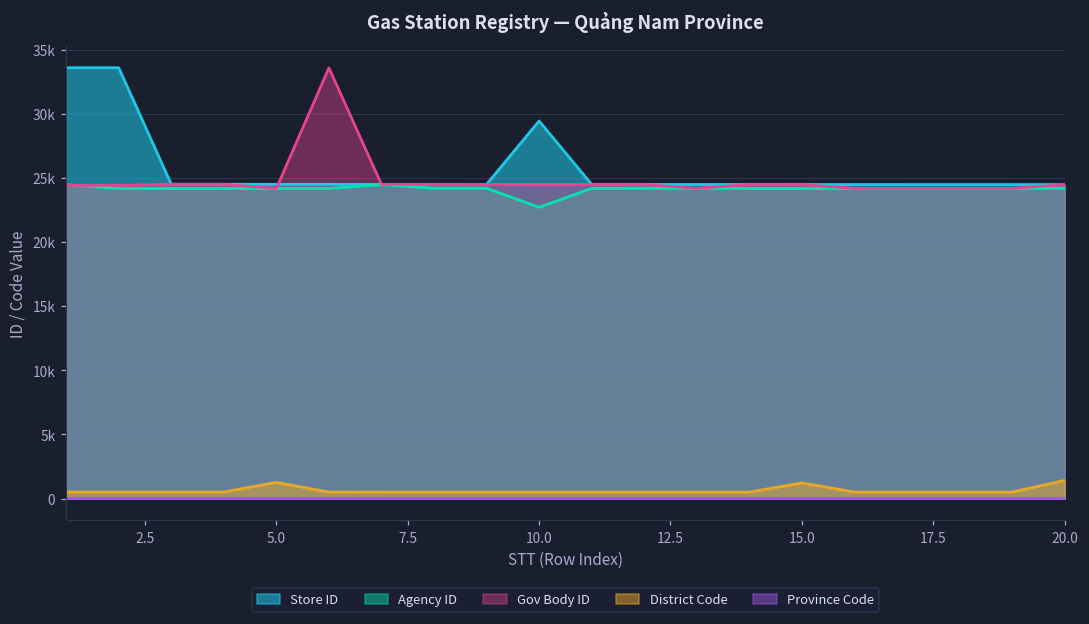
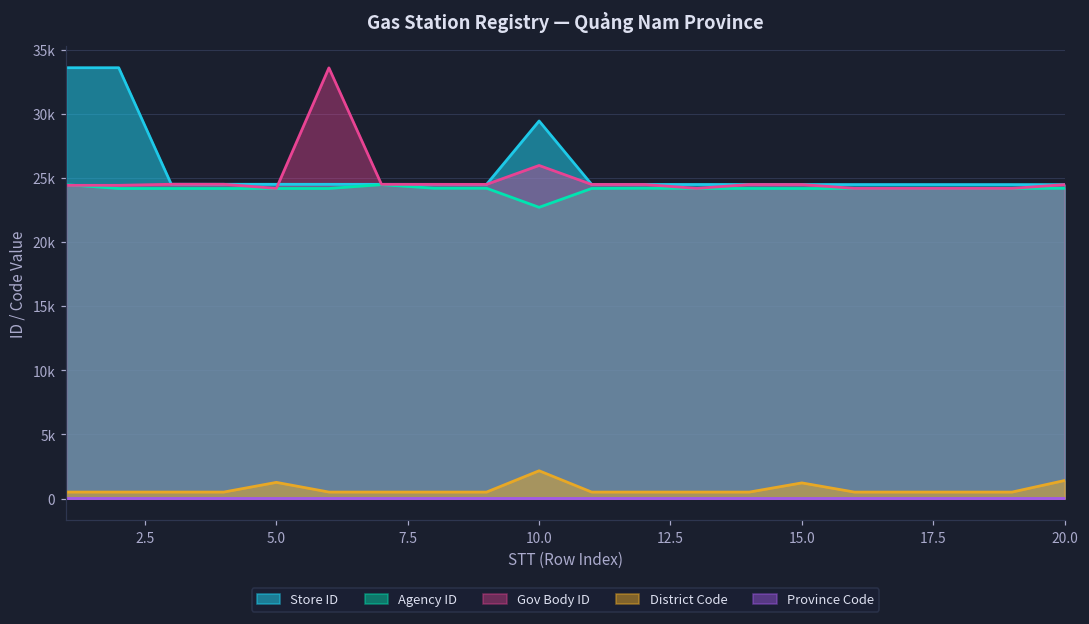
  {
    "Store ID": {
      "5.0": 24500,
      "10.0": 29400
    },
    "Agency ID": {
      "10.0": 22700,
      "15.0": 24200,
      "20.0": 24200
    },
    "Gov Body ID": {
-     "10.0": 24500
+     "10.0": 26000
    },
    "District Code": {
      "5.0": 1300,
-     "10.0": 500,
+     "10.0": 2200,
      "15.0": 1200,
      "20.0": 1400
    },
    "Province Code": {
      "5.0": 0,
      "10.0": 0,
      "15.0": 0,
      "20.0": 0
    }
  }
